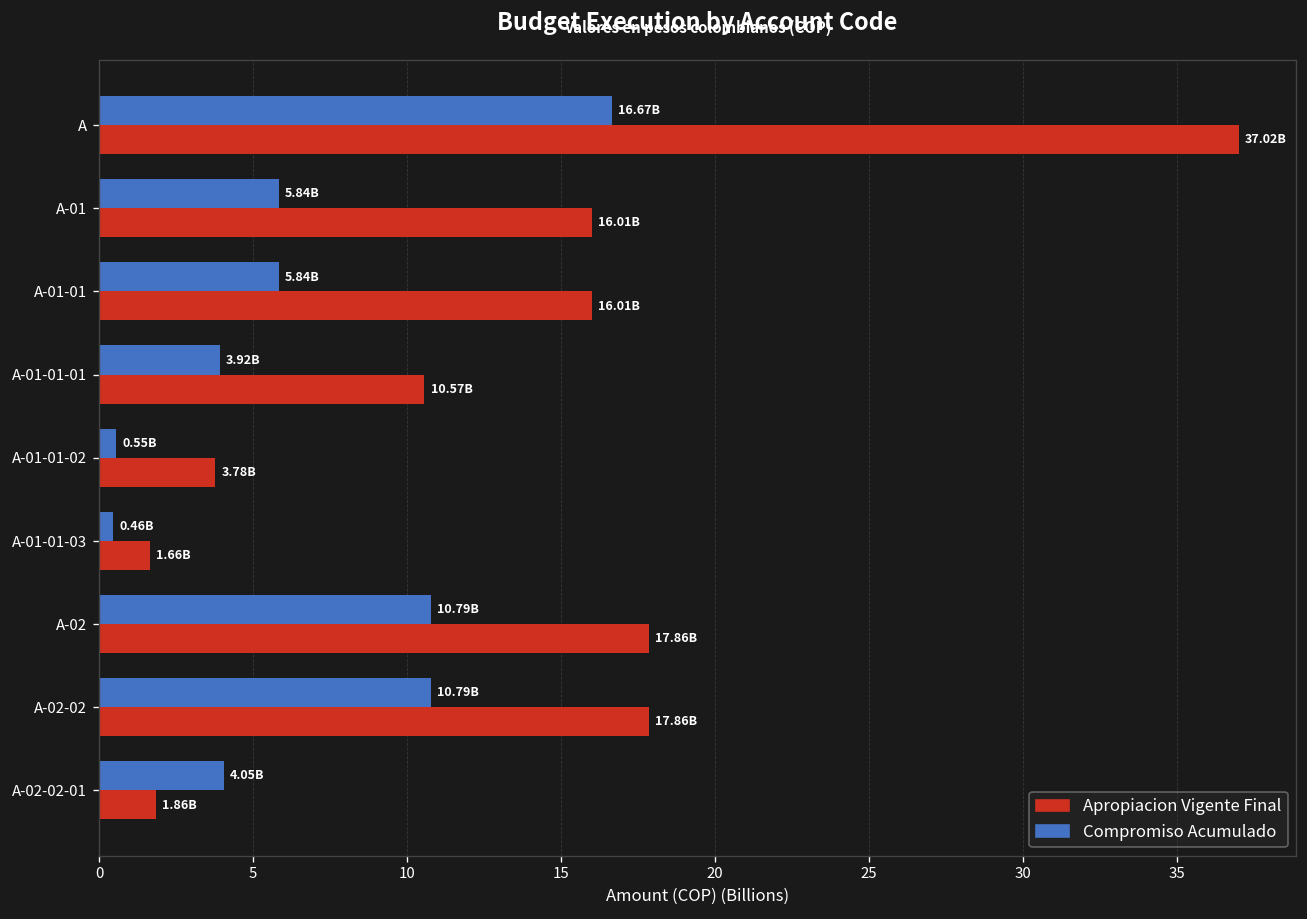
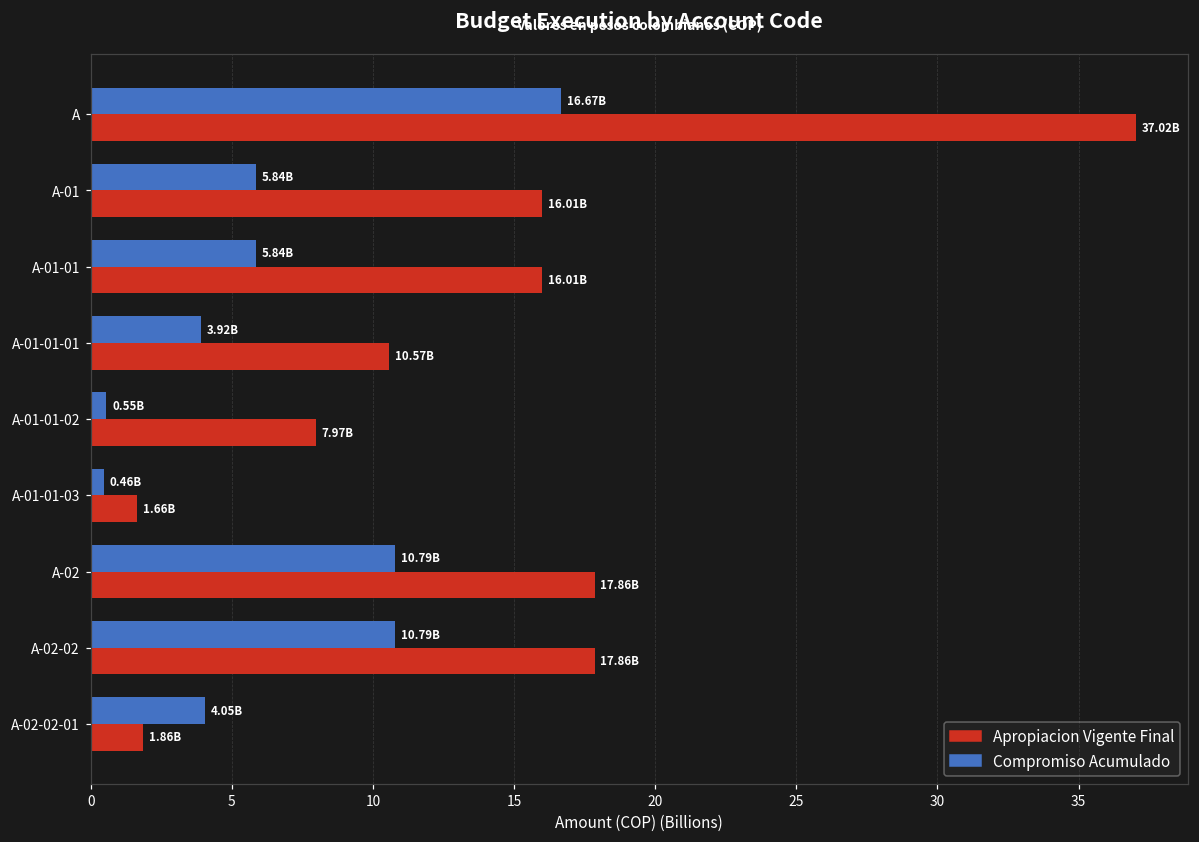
  {
    "Apropiacion Vigente Final": {
      "A": "37.02B",
      "A-01": "16.01B",
      "A-01-01": "16.01B",
      "A-01-01-01": "10.57B",
-     "A-01-01-02": "3.78B",
+     "A-01-01-02": "7.97B",
      "A-01-01-03": "1.66B",
      "A-02": "17.86B",
      "A-02-02": "17.86B",
      "A-02-02-01": "1.86B"
    },
    "Compromiso Acumulado": {
      "A": "16.67B",
      "A-01": "5.84B",
      "A-01-01": "5.84B",
      "A-01-01-01": "3.92B",
      "A-01-01-02": "0.55B",
      "A-01-01-03": "0.46B",
      "A-02": "10.79B",
      "A-02-02": "10.79B",
      "A-02-02-01": "4.05B"
    }
  }
